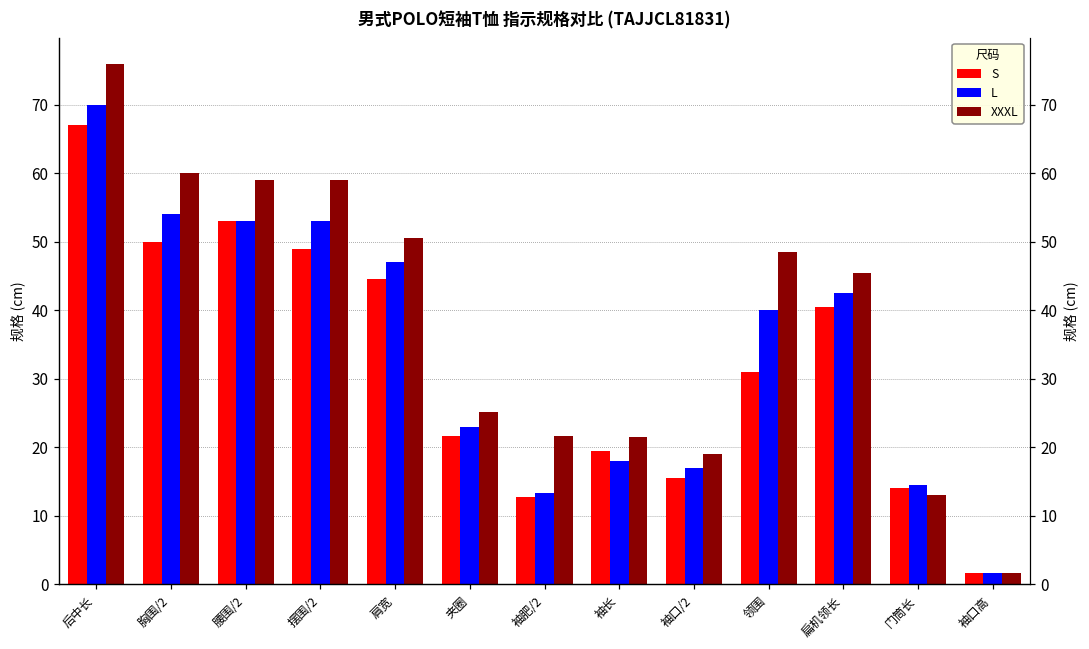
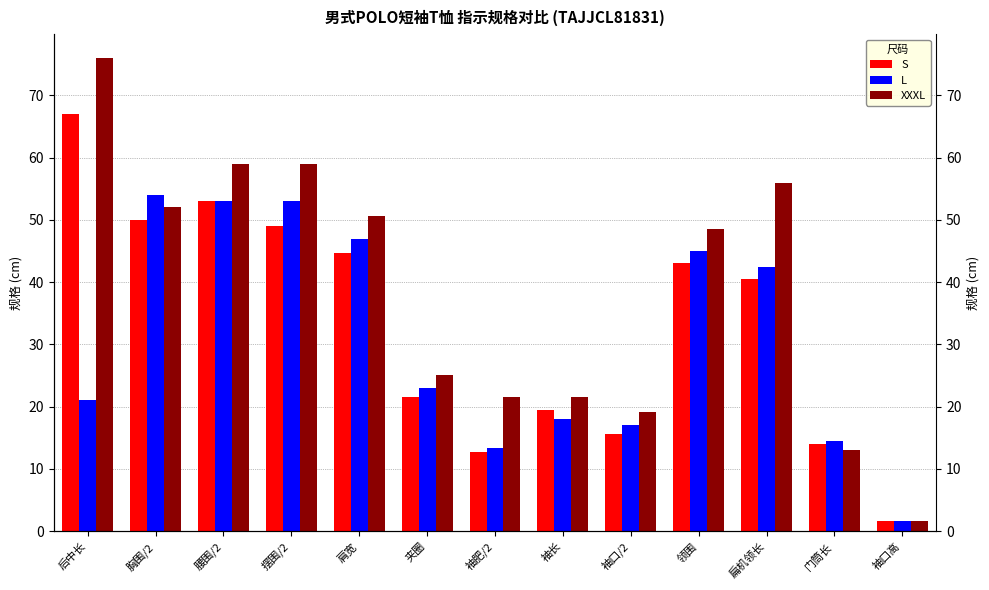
  {
    "S": {
      "后中长": 67,
      "胸围/2": 50,
      "腰围/2": 53,
      "摆围/2": 49,
      "肩宽": 45,
      "夹圈": 22,
      "袖肥/2": 13,
      "袖长": 19,
      "袖口/2": 16,
-     "领围": 31,
+     "领围": 43,
      "扁机领长": 41,
      "门筒长": 14,
      "袖口高": 2
    },
    "L": {
-     "后中长": 70,
+     "后中长": 21,
      "胸围/2": 54,
      "腰围/2": 53,
      "摆围/2": 53,
      "肩宽": 47,
      "夹圈": 23,
      "袖肥/2": 13,
      "袖长": 18,
      "袖口/2": 17,
-     "领围": 40,
+     "领围": 45,
      "扁机领长": 43,
      "门筒长": 15,
      "袖口高": 2
    },
    "XXXL": {
      "后中长": 76,
-     "胸围/2": 60,
+     "胸围/2": 52,
      "腰围/2": 59,
      "摆围/2": 59,
      "肩宽": 51,
      "夹圈": 25,
      "袖肥/2": 22,
      "袖长": 22,
      "袖口/2": 19,
      "领围": 49,
-     "扁机领长": 46,
+     "扁机领长": 56,
      "门筒长": 13,
      "袖口高": 2
    }
  }
